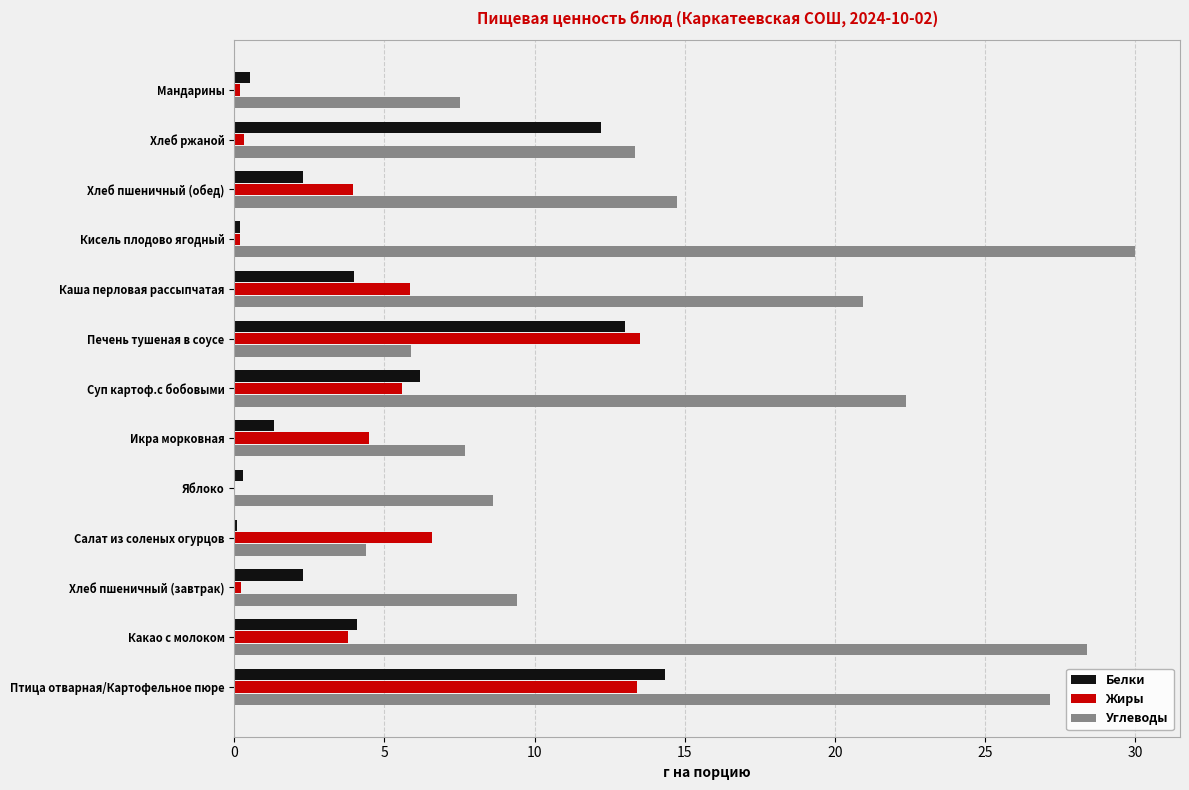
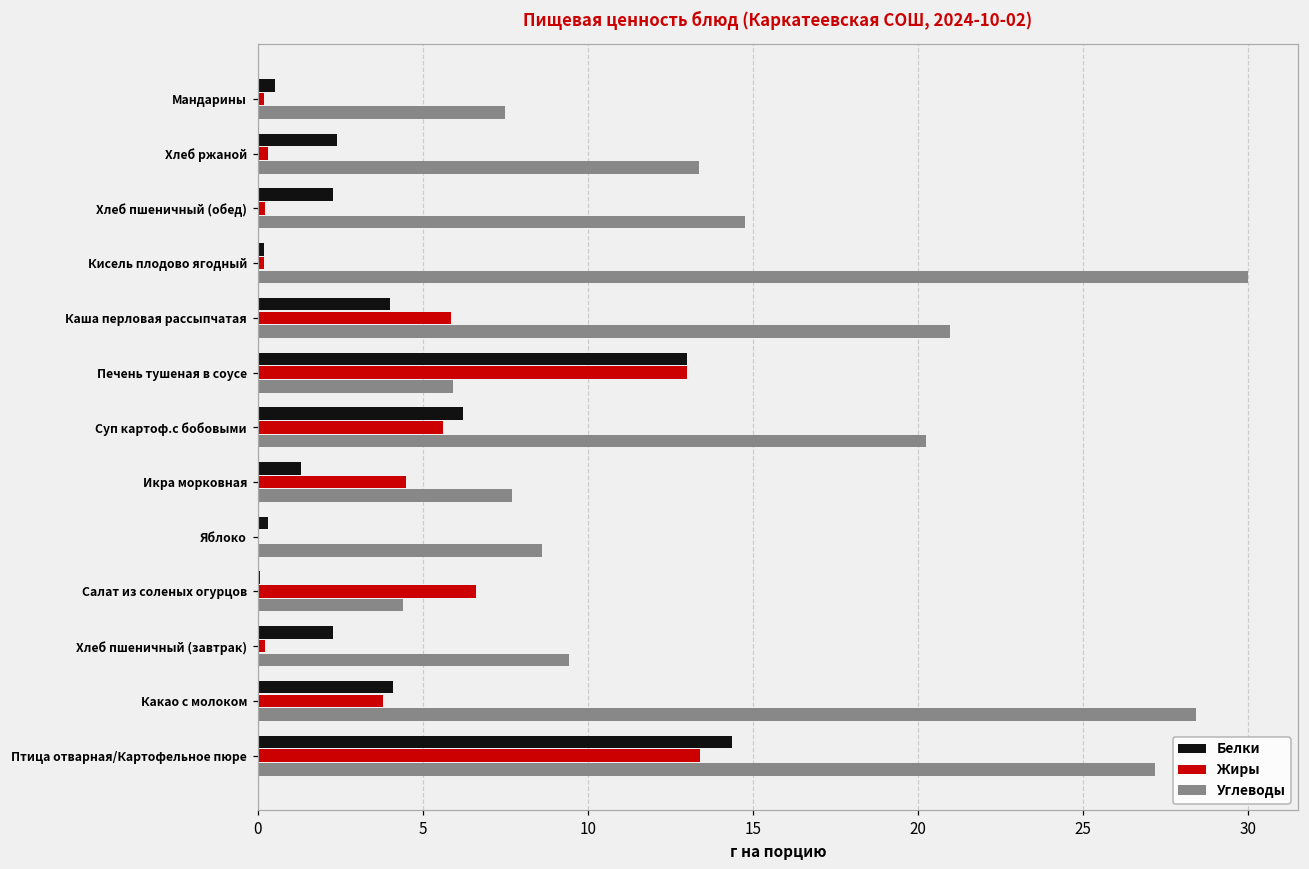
  {
    "Белки": {
      "Мандарины": 0.5,
-     "Хлеб ржаной": 12.2,
+     "Хлеб ржаной": 2.4,
      "Хлеб пшеничный (обед)": 2.3,
      "Кисель плодово ягодный": 0.2,
      "Каша перловая рассыпчатая": 4.0,
      "Печень тушеная в соусе": 13.0,
      "Суп картоф.с бобовыми": 6.2,
      "Икра морковная": 1.3,
      "Яблоко": 0.3,
      "Хлеб пшеничный (завтрак)": 2.3,
      "Какао с молоком": 4.1,
      "Птица отварная/Картофельное пюре": 14.4
    },
    "Жиры": {
      "Мандарины": 0.2,
      "Хлеб ржаной": 0.3,
-     "Хлеб пшеничный (обед)": 3.9,
+     "Хлеб пшеничный (обед)": 0.2,
      "Кисель плодово ягодный": 0.2,
      "Каша перловая рассыпчатая": 5.9,
-     "Печень тушеная в соусе": 13.5,
+     "Печень тушеная в соусе": 13.0,
      "Суп картоф.с бобовыми": 5.6,
      "Икра морковная": 4.5,
      "Яблоко": 0.0,
      "Салат из соленых огурцов": 6.6,
      "Хлеб пшеничный (завтрак)": 0.2,
      "Какао с молоком": 3.8,
      "Птица отварная/Картофельное пюре": 13.4
    },
    "Углеводы": {
      "Мандарины": 7.5,
      "Хлеб ржаной": 13.4,
      "Хлеб пшеничный (обед)": 14.8,
      "Кисель плодово ягодный": 30.0,
      "Каша перловая рассыпчатая": 21.0,
      "Печень тушеная в соусе": 5.9,
-     "Суп картоф.с бобовыми": 22.4,
+     "Суп картоф.с бобовыми": 20.2,
      "Икра морковная": 7.7,
      "Яблоко": 8.6,
      "Салат из соленых огурцов": 4.4,
      "Хлеб пшеничный (завтрак)": 9.4,
      "Какао с молоком": 28.4,
      "Птица отварная/Картофельное пюре": 27.2
    }
  }
